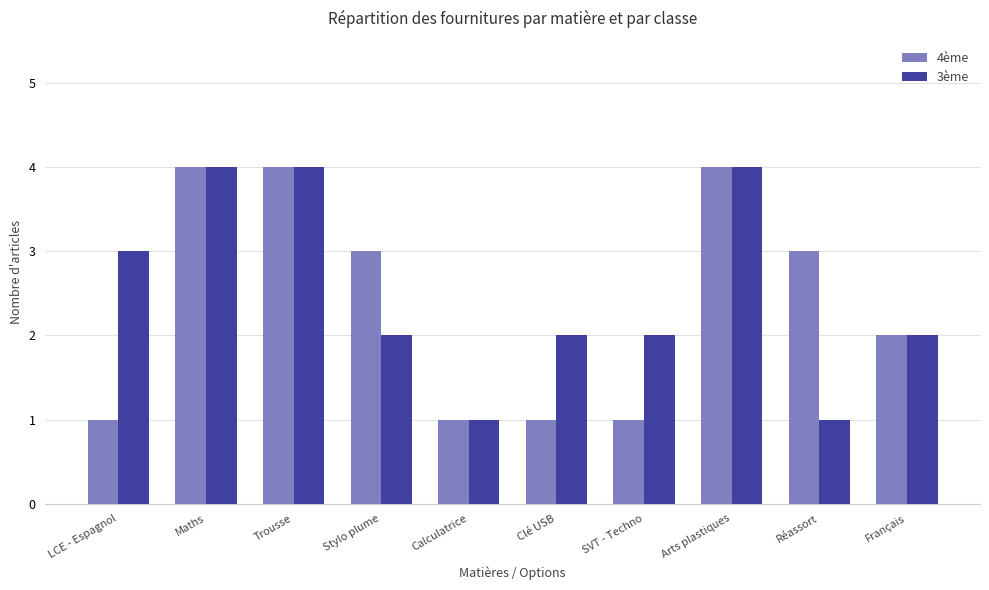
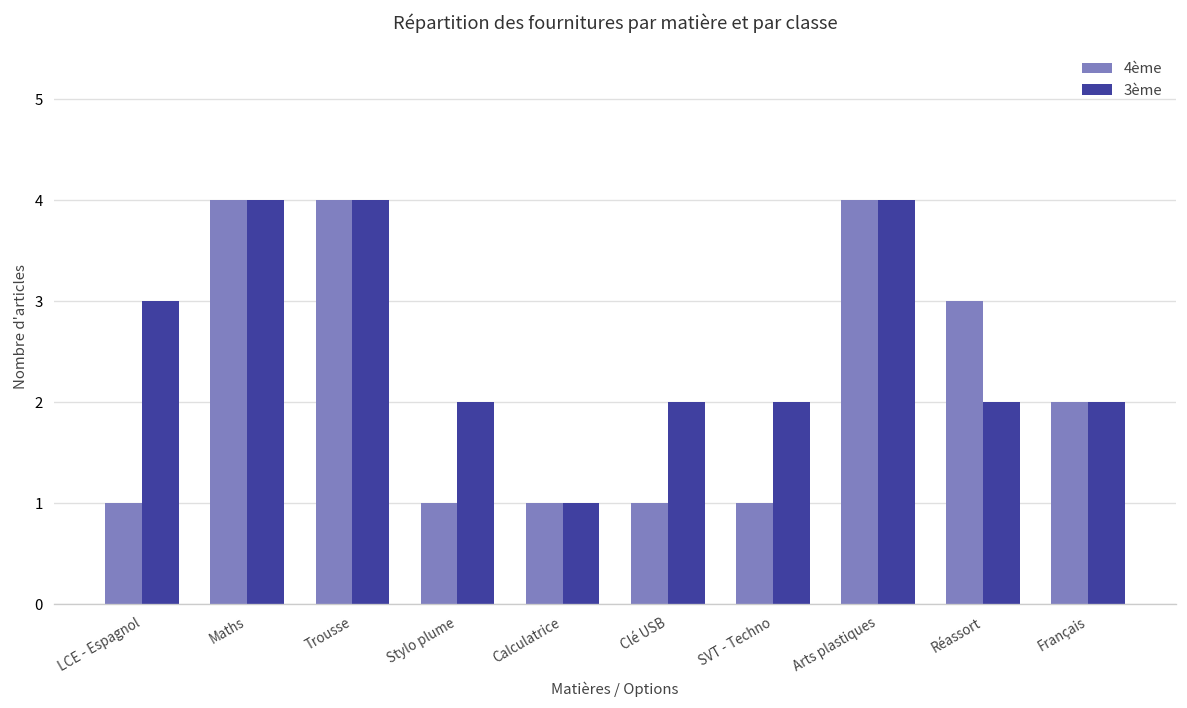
  {
    "4ème": {
      "LCE - Espagnol": 1,
      "Maths": 4,
      "Trousse": 4,
-     "Stylo plume": 3,
+     "Stylo plume": 1,
      "Calculatrice": 1,
      "Clé USB": 1,
      "SVT - Techno": 1,
      "Arts plastiques": 4,
      "Réassort": 3,
      "Français": 2
    },
    "3ème": {
      "LCE - Espagnol": 3,
      "Maths": 4,
      "Trousse": 4,
      "Stylo plume": 2,
      "Calculatrice": 1,
      "Clé USB": 2,
      "SVT - Techno": 2,
      "Arts plastiques": 4,
-     "Réassort": 1,
+     "Réassort": 2,
      "Français": 2
    }
  }
